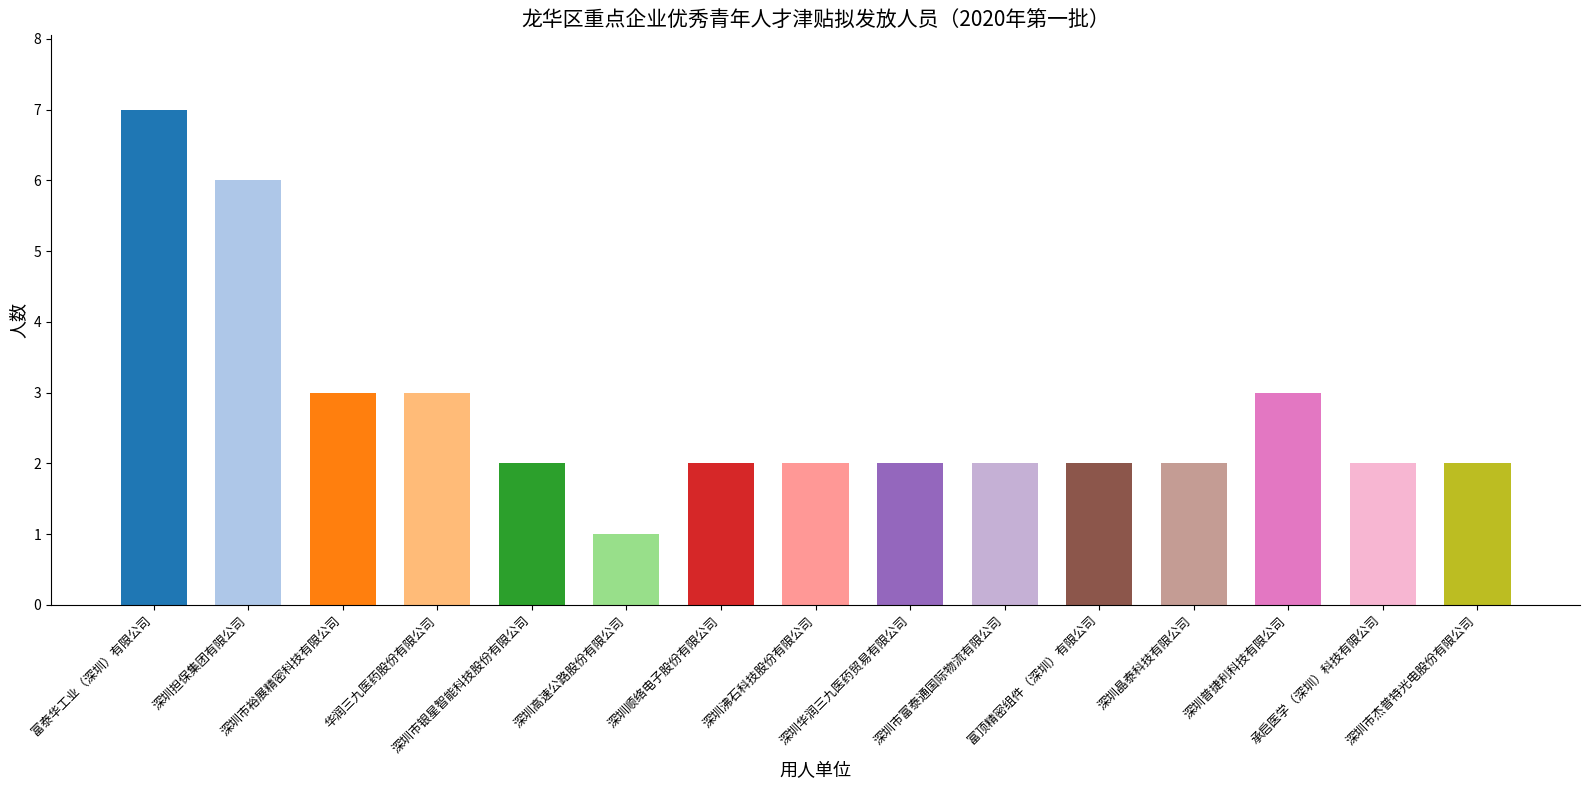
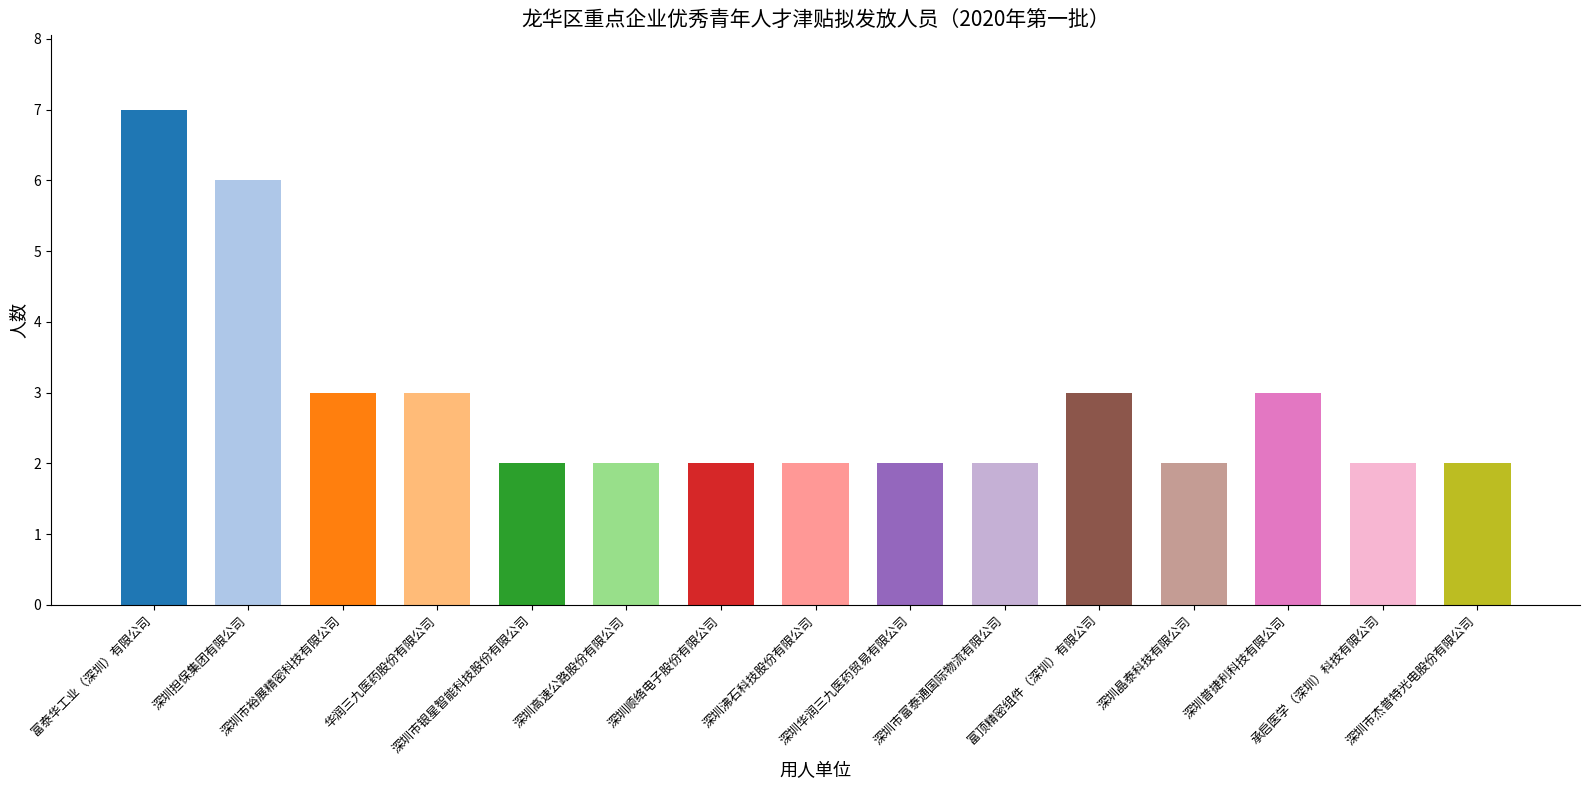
  {
    "富泰华工业（深圳）有限公司": 7,
    "深圳担保集团有限公司": 6,
    "深圳市裕展精密科技有限公司": 3,
    "华润三九医药股份有限公司": 3,
    "深圳市银星智能科技股份有限公司": 2,
-   "深圳高速公路股份有限公司": 1,
+   "深圳高速公路股份有限公司": 2,
    "深圳顺络电子股份有限公司": 2,
    "深圳沸石科技股份有限公司": 2,
    "深圳华润三九医药贸易有限公司": 2,
    "深圳市富泰通国际物流有限公司": 2,
-   "富顶精密组件（深圳）有限公司": 2,
+   "富顶精密组件（深圳）有限公司": 3,
    "深圳晶泰科技有限公司": 2,
    "深圳普捷利科技有限公司": 3,
    "承启医学（深圳）科技有限公司": 2,
    "深圳市杰普特光电股份有限公司": 2
  }
